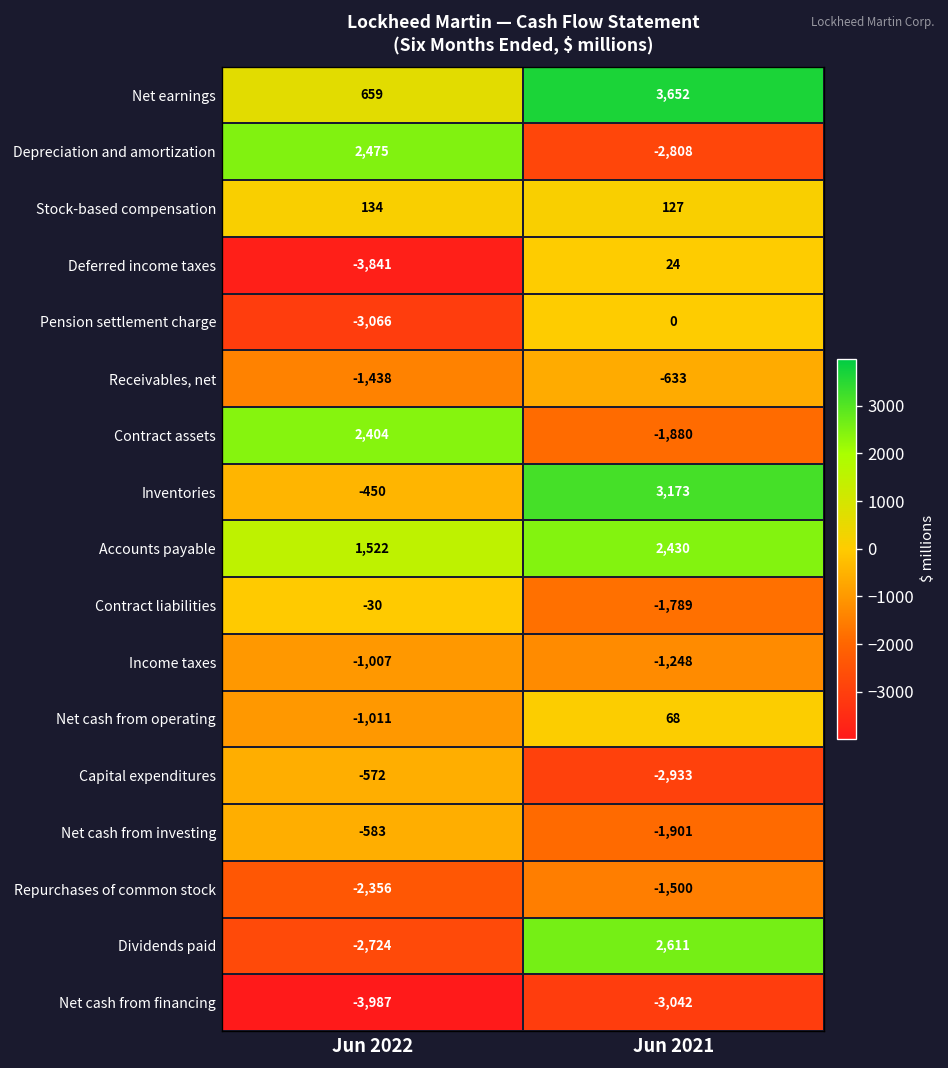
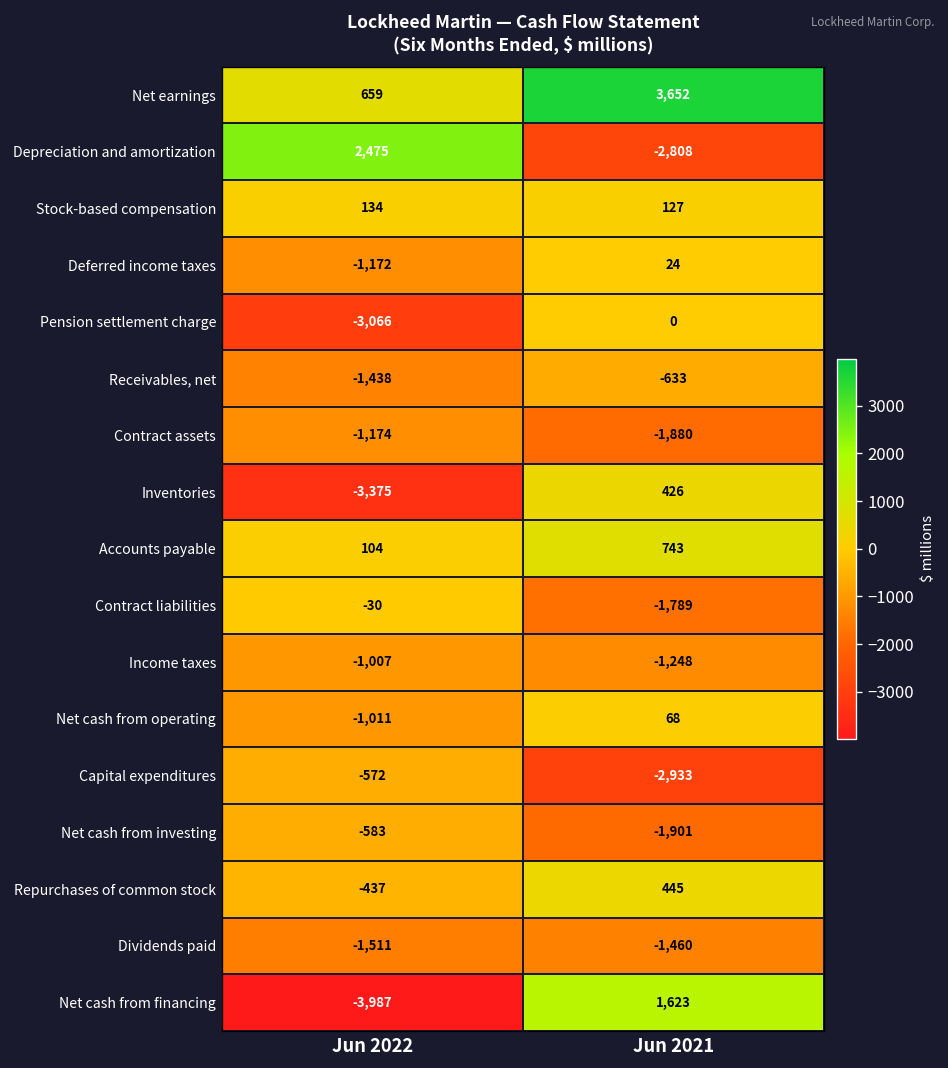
  {
    "Net earnings": {
      "Jun 2022": "659",
      "Jun 2021": "3,652"
    },
    "Depreciation and amortization": {
      "Jun 2022": "2,475",
      "Jun 2021": "-2,808"
    },
    "Stock-based compensation": {
      "Jun 2022": "134",
      "Jun 2021": "127"
    },
    "Deferred income taxes": {
-     "Jun 2022": "-3,841",
+     "Jun 2022": "-1,172",
      "Jun 2021": "24"
    },
    "Pension settlement charge": {
      "Jun 2022": "-3,066",
      "Jun 2021": "0"
    },
    "Receivables, net": {
      "Jun 2022": "-1,438",
      "Jun 2021": "-633"
    },
    "Contract assets": {
-     "Jun 2022": "2,404",
+     "Jun 2022": "-1,174",
      "Jun 2021": "-1,880"
    },
    "Inventories": {
-     "Jun 2022": "-450",
-     "Jun 2021": "3,173"
+     "Jun 2022": "-3,375",
+     "Jun 2021": "426"
    },
    "Accounts payable": {
-     "Jun 2022": "1,522",
-     "Jun 2021": "2,430"
+     "Jun 2022": "104",
+     "Jun 2021": "743"
    },
    "Contract liabilities": {
      "Jun 2022": "-30",
      "Jun 2021": "-1,789"
    },
    "Income taxes": {
      "Jun 2022": "-1,007",
      "Jun 2021": "-1,248"
    },
    "Net cash from operating": {
      "Jun 2022": "-1,011",
      "Jun 2021": "68"
    },
    "Capital expenditures": {
      "Jun 2022": "-572",
      "Jun 2021": "-2,933"
    },
    "Net cash from investing": {
      "Jun 2022": "-583",
      "Jun 2021": "-1,901"
    },
    "Repurchases of common stock": {
-     "Jun 2022": "-2,356",
-     "Jun 2021": "-1,500"
+     "Jun 2022": "-437",
+     "Jun 2021": "445"
    },
    "Dividends paid": {
-     "Jun 2022": "-2,724",
-     "Jun 2021": "2,611"
+     "Jun 2022": "-1,511",
+     "Jun 2021": "-1,460"
    },
    "Net cash from financing": {
      "Jun 2022": "-3,987",
-     "Jun 2021": "-3,042"
+     "Jun 2021": "1,623"
    }
  }
